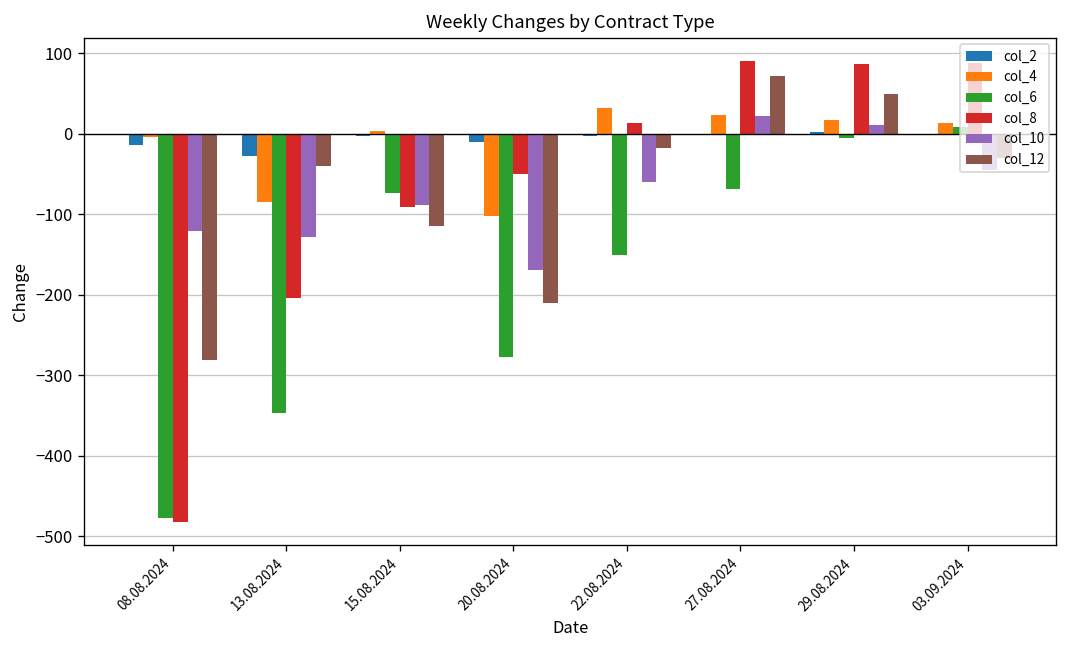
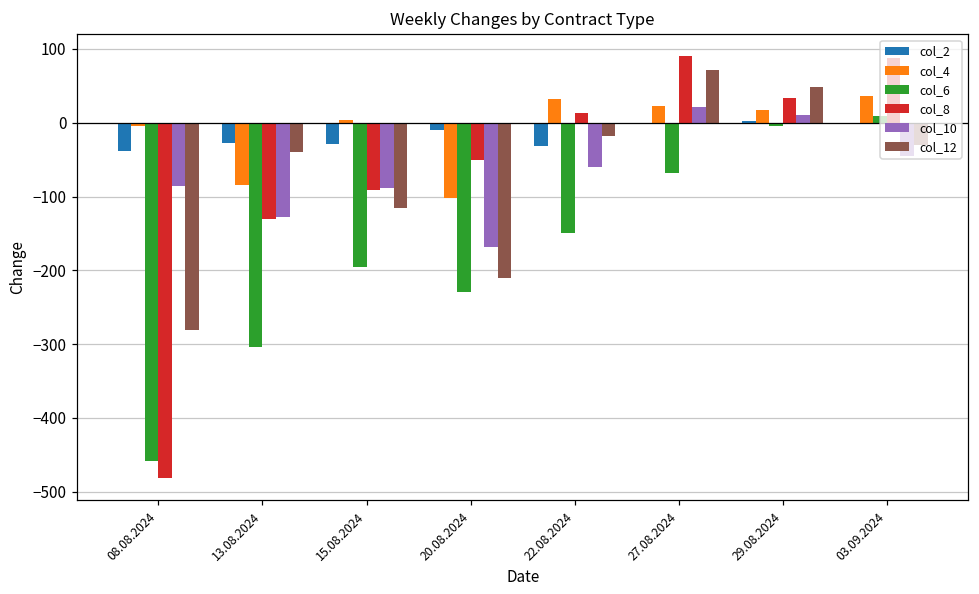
  {
    "col_2": {
-     "08.08.2024": -10,
+     "08.08.2024": -40,
      "13.08.2024": -30,
-     "15.08.2024": 0,
+     "15.08.2024": -30,
      "20.08.2024": -10,
-     "22.08.2024": 0,
+     "22.08.2024": -30,
      "27.08.2024": 0,
      "03.09.2024": 0
    },
    "col_4": {
      "08.08.2024": 0,
      "13.08.2024": -80,
      "15.08.2024": 0,
      "20.08.2024": -100,
      "22.08.2024": 30,
      "27.08.2024": 20,
      "29.08.2024": 20,
-     "03.09.2024": 10
+     "03.09.2024": 40
    },
    "col_6": {
-     "08.08.2024": -480,
-     "13.08.2024": -350,
-     "15.08.2024": -70,
-     "20.08.2024": -280,
+     "08.08.2024": -460,
+     "13.08.2024": -300,
+     "15.08.2024": -200,
+     "20.08.2024": -230,
      "22.08.2024": -150,
      "27.08.2024": -70,
      "29.08.2024": -10,
      "03.09.2024": 10
    },
    "col_8": {
      "08.08.2024": -480,
-     "13.08.2024": -200,
+     "13.08.2024": -130,
      "15.08.2024": -90,
      "20.08.2024": -50,
      "22.08.2024": 10,
      "27.08.2024": 90,
-     "29.08.2024": 90
+     "29.08.2024": 30
    },
    "col_10": {
-     "08.08.2024": -120,
+     "08.08.2024": -90,
      "13.08.2024": -130,
      "15.08.2024": -90,
      "20.08.2024": -170,
      "22.08.2024": -60,
      "27.08.2024": 20,
      "29.08.2024": 10,
      "03.09.2024": -50
    },
    "col_12": {
      "08.08.2024": -280,
      "13.08.2024": -40,
      "15.08.2024": -120,
      "20.08.2024": -210,
      "22.08.2024": -20,
      "27.08.2024": 70,
      "29.08.2024": 50
    }
  }
